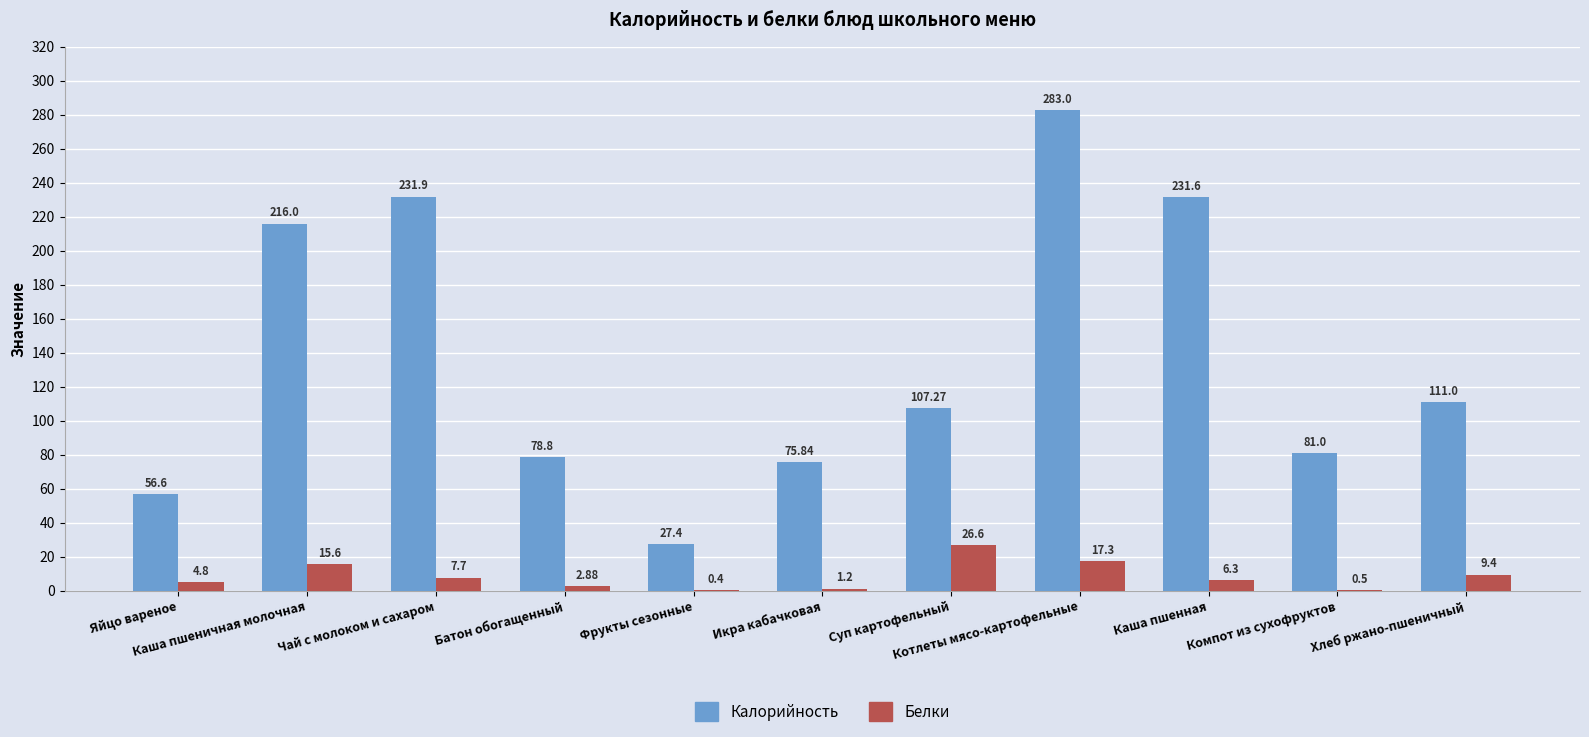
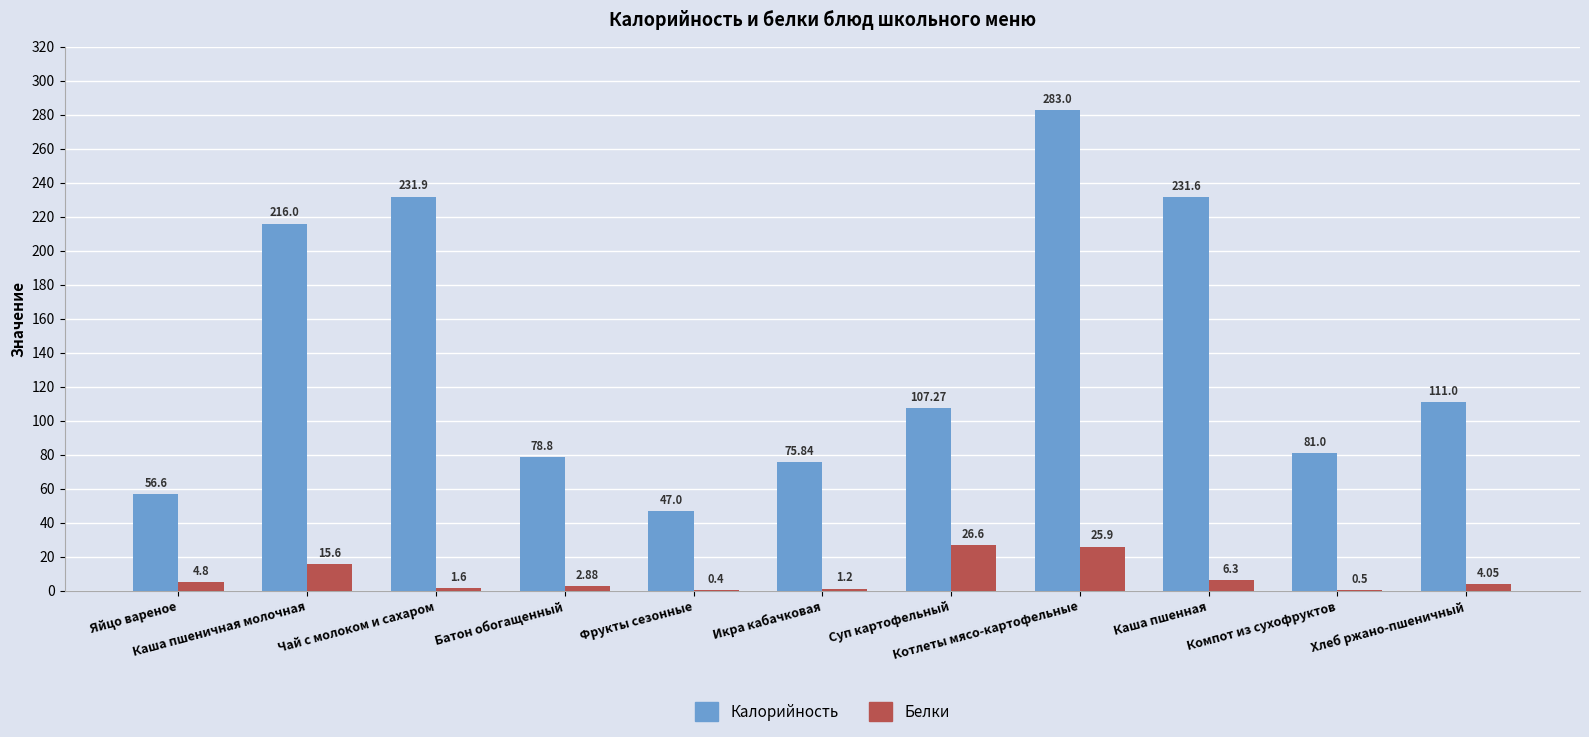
  {
    "Калорийность": {
      "Яйцо вареное": 56.6,
      "Каша пшеничная молочная": 216.0,
      "Чай с молоком и сахаром": 231.9,
      "Батон обогащенный": 78.8,
-     "Фрукты сезонные": 27.4,
+     "Фрукты сезонные": 47.0,
      "Икра кабачковая": 75.84,
      "Суп картофельный": 107.27,
      "Котлеты мясо-картофельные": 283.0,
      "Каша пшенная": 231.6,
      "Компот из сухофруктов": 81.0,
      "Хлеб ржано-пшеничный": 111.0
    },
    "Белки": {
      "Яйцо вареное": 4.8,
      "Каша пшеничная молочная": 15.6,
-     "Чай с молоком и сахаром": 7.7,
+     "Чай с молоком и сахаром": 1.6,
      "Батон обогащенный": 2.88,
      "Фрукты сезонные": 0.4,
      "Икра кабачковая": 1.2,
      "Суп картофельный": 26.6,
-     "Котлеты мясо-картофельные": 17.3,
+     "Котлеты мясо-картофельные": 25.9,
      "Каша пшенная": 6.3,
      "Компот из сухофруктов": 0.5,
-     "Хлеб ржано-пшеничный": 9.4
+     "Хлеб ржано-пшеничный": 4.05
    }
  }
